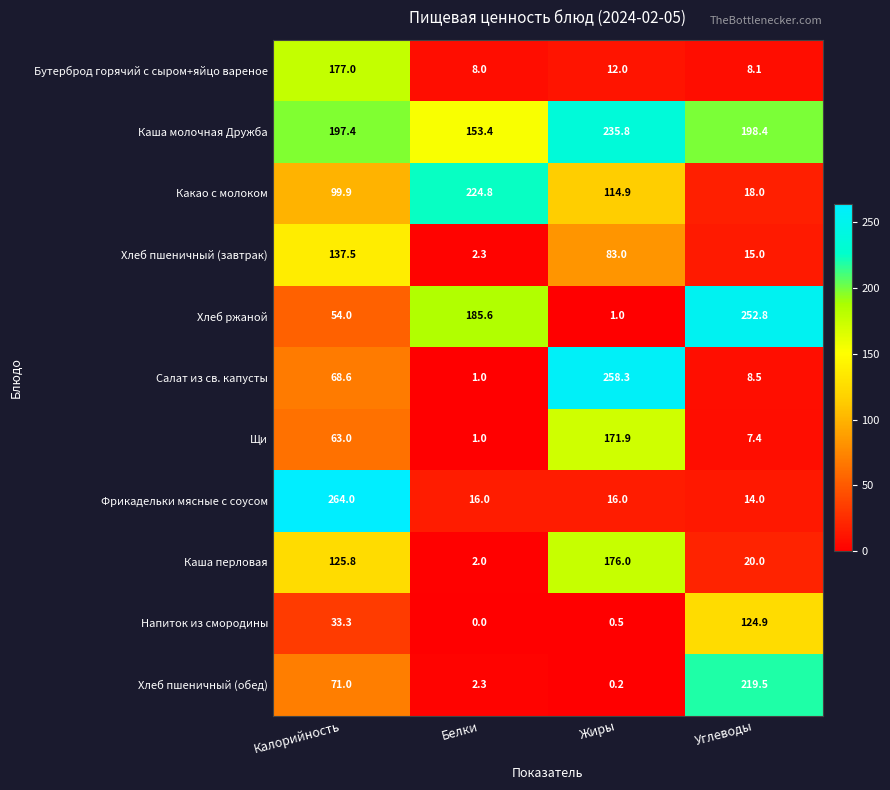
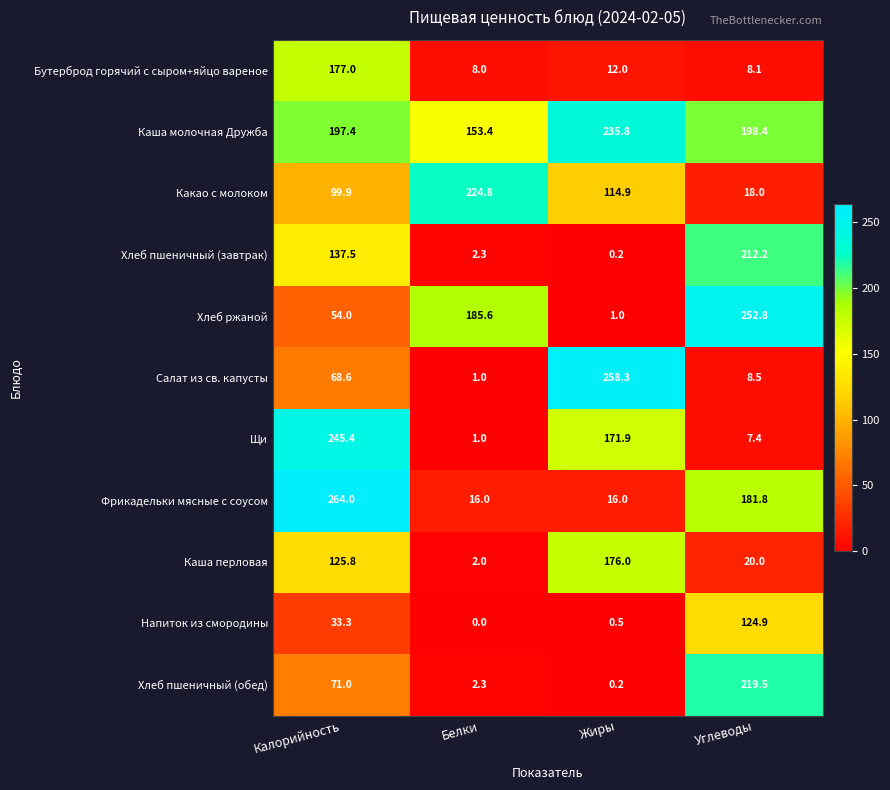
  {
    "Бутерброд горячий с сыром+яйцо вареное": {
      "Калорийность": 177.0,
      "Белки": 8.0,
      "Жиры": 12.0,
      "Углеводы": 8.1
    },
    "Каша молочная Дружба": {
      "Калорийность": 197.4,
      "Белки": 153.4,
      "Жиры": 235.8,
      "Углеводы": 198.4
    },
    "Какао с молоком": {
      "Калорийность": 99.9,
      "Белки": 224.8,
      "Жиры": 114.9,
      "Углеводы": 18.0
    },
    "Хлеб пшеничный (завтрак)": {
      "Калорийность": 137.5,
      "Белки": 2.3,
-     "Жиры": 83.0,
-     "Углеводы": 15.0
+     "Жиры": 0.2,
+     "Углеводы": 212.2
    },
    "Хлеб ржаной": {
      "Калорийность": 54.0,
      "Белки": 185.6,
      "Жиры": 1.0,
      "Углеводы": 252.8
    },
    "Салат из св. капусты": {
      "Калорийность": 68.6,
      "Белки": 1.0,
      "Жиры": 258.3,
      "Углеводы": 8.5
    },
    "Щи": {
-     "Калорийность": 63.0,
+     "Калорийность": 245.4,
      "Белки": 1.0,
      "Жиры": 171.9,
      "Углеводы": 7.4
    },
    "Фрикадельки мясные с соусом": {
      "Калорийность": 264.0,
      "Белки": 16.0,
      "Жиры": 16.0,
-     "Углеводы": 14.0
+     "Углеводы": 181.8
    },
    "Каша перловая": {
      "Калорийность": 125.8,
      "Белки": 2.0,
      "Жиры": 176.0,
      "Углеводы": 20.0
    },
    "Напиток из смородины": {
      "Калорийность": 33.3,
      "Белки": 0.0,
      "Жиры": 0.5,
      "Углеводы": 124.9
    },
    "Хлеб пшеничный (обед)": {
      "Калорийность": 71.0,
      "Белки": 2.3,
      "Жиры": 0.2,
      "Углеводы": 219.5
    }
  }
